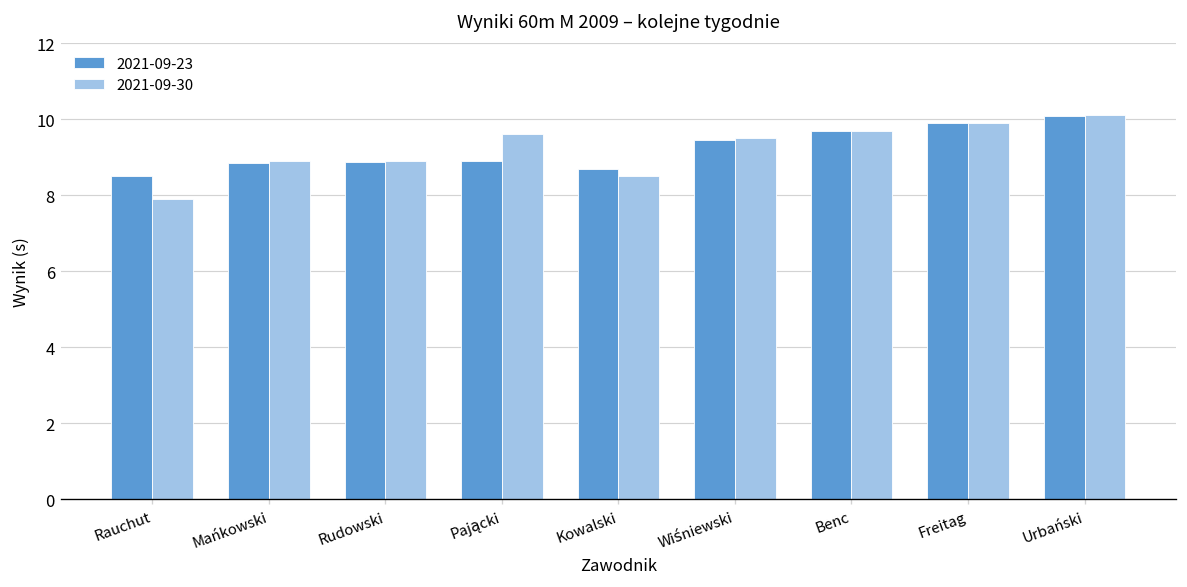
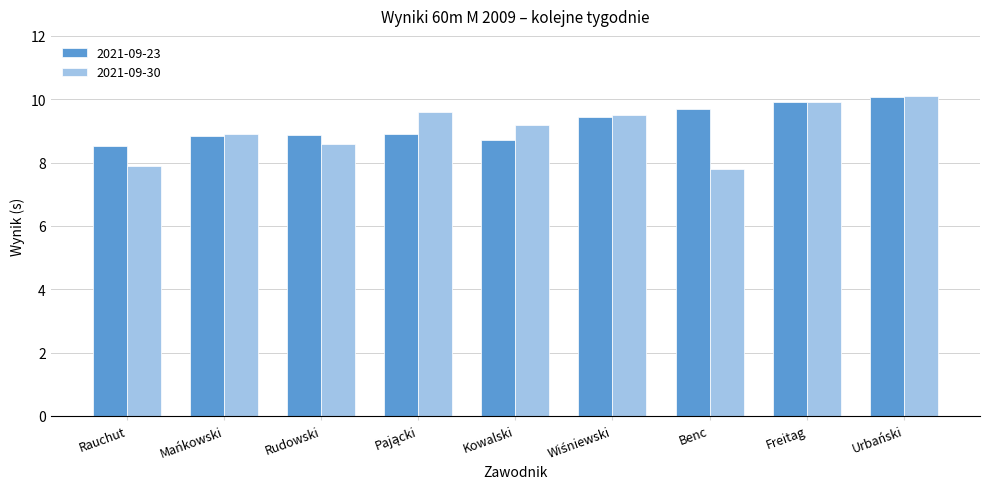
  {
    "2021-09-23": {
      "Rauchut": 8.5,
      "Mańkowski": 8.8,
      "Rudowski": 8.9,
      "Pającki": 8.9,
      "Kowalski": 8.7,
      "Wiśniewski": 9.5,
      "Benc": 9.7,
      "Freitag": 9.9,
      "Urbański": 10.1
    },
    "2021-09-30": {
      "Rauchut": 7.9,
      "Mańkowski": 8.9,
-     "Rudowski": 8.9,
+     "Rudowski": 8.6,
      "Pającki": 9.6,
-     "Kowalski": 8.5,
+     "Kowalski": 9.2,
      "Wiśniewski": 9.5,
-     "Benc": 9.7,
+     "Benc": 7.8,
      "Freitag": 9.9,
      "Urbański": 10.1
    }
  }
